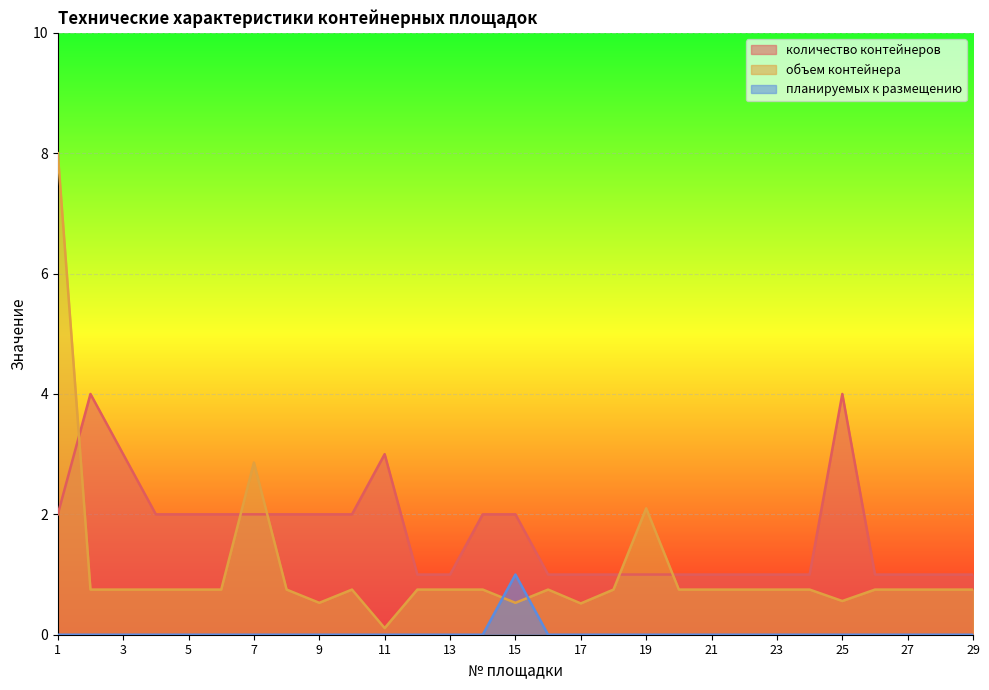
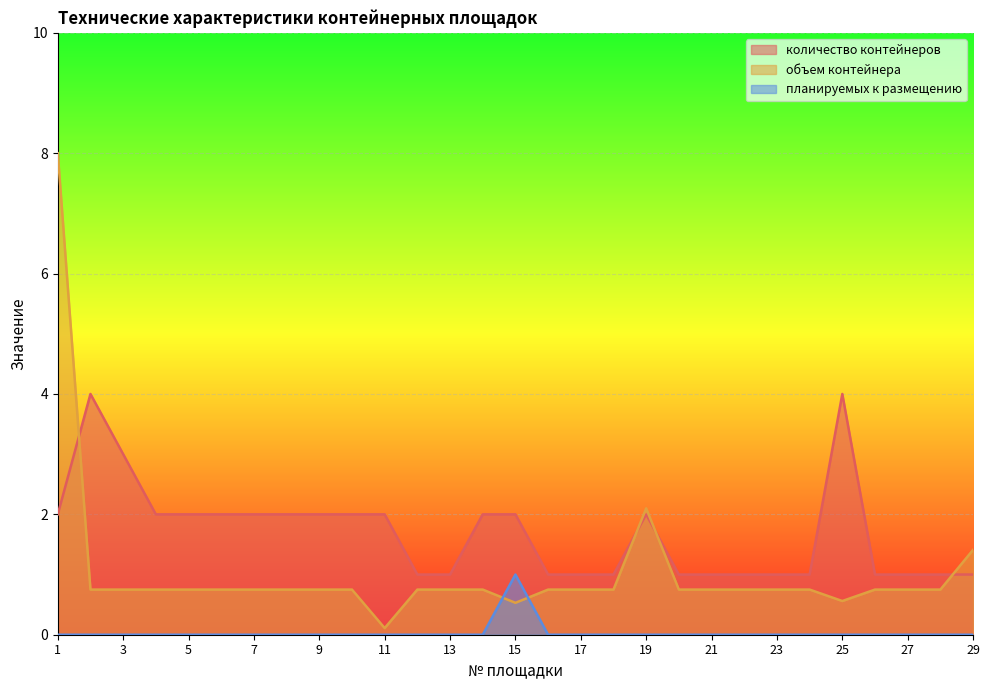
  {
    "количество контейнеров": {
      "1": 2,
      "3": 3,
      "5": 2,
      "7": 2,
      "9": 2,
-     "11": 3,
+     "11": 2,
      "13": 1,
      "15": 2,
      "17": 1,
-     "19": 1,
+     "19": 2,
      "21": 1,
      "23": 1,
      "25": 4,
      "27": 1,
      "29": 1
    },
    "объем контейнера": {
      "1": 8.0,
      "3": 0.8,
      "5": 0.8,
-     "7": 2.9,
-     "9": 0.5,
+     "7": 0.8,
+     "9": 0.8,
      "11": 0.1,
      "13": 0.8,
      "15": 0.5,
-     "17": 0.5,
+     "17": 0.8,
      "19": 2.1,
      "21": 0.8,
      "23": 0.8,
      "25": 0.6,
      "27": 0.8,
-     "29": 0.8
+     "29": 1.4
    },
    "планируемых к размещению": {
      "1": 0.0,
      "3": 0.0,
      "5": 0.0,
      "7": 0.0,
      "9": 0.0,
      "11": 0.0,
      "13": 0.0,
      "15": 1.0,
      "17": 0.0,
      "19": 0.0,
      "21": 0.0,
      "23": 0.0,
      "25": 0.0,
      "27": 0.0,
      "29": 0.0
    }
  }
